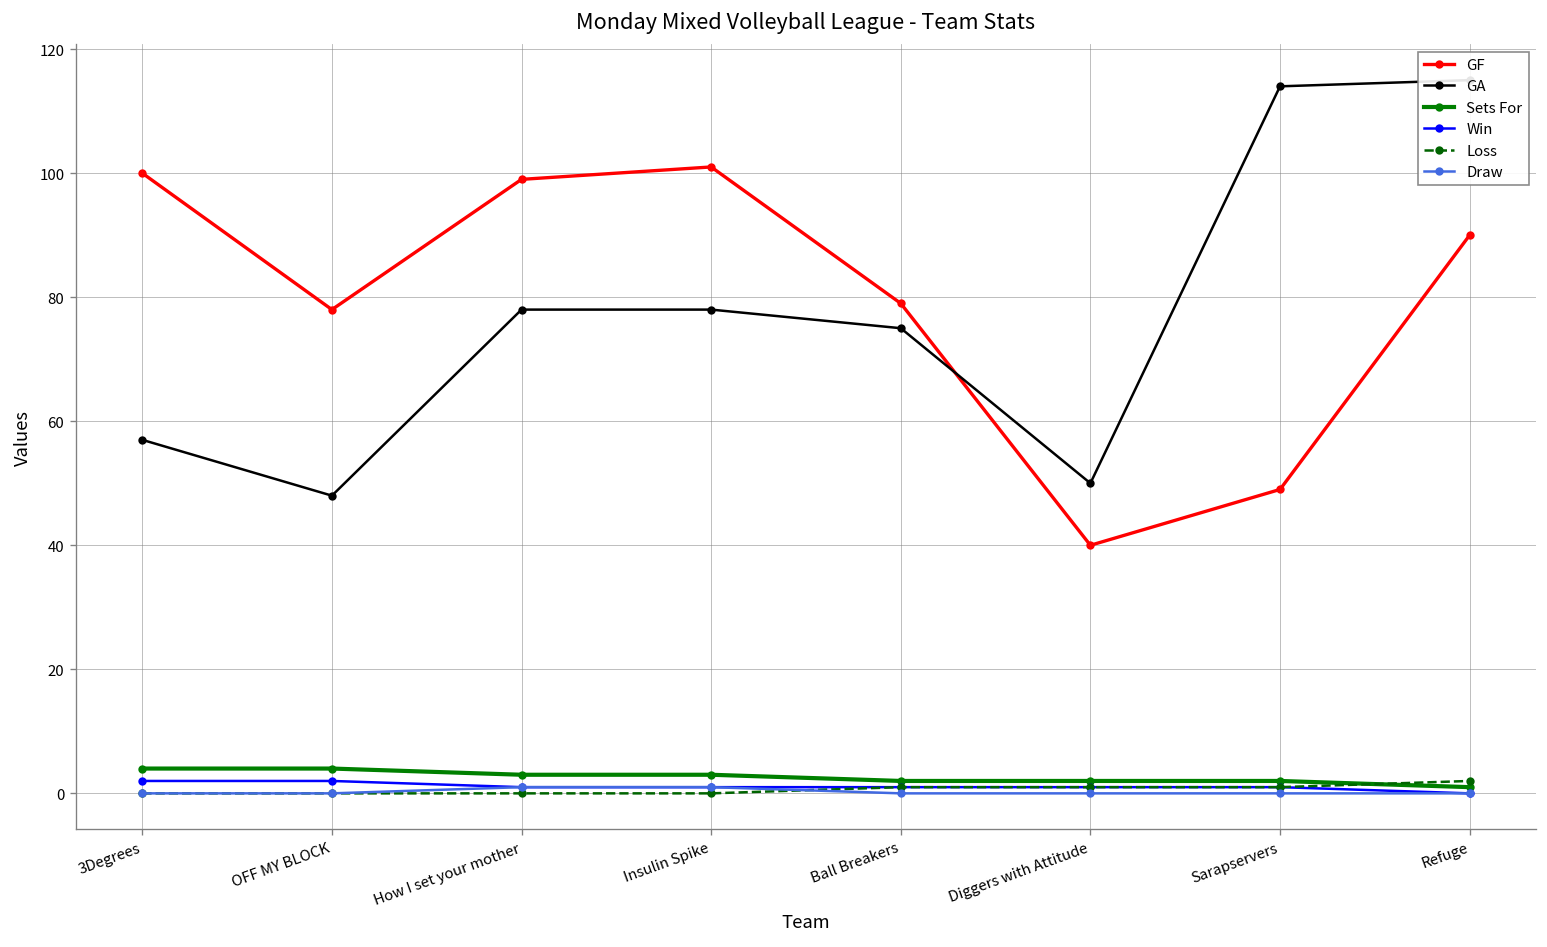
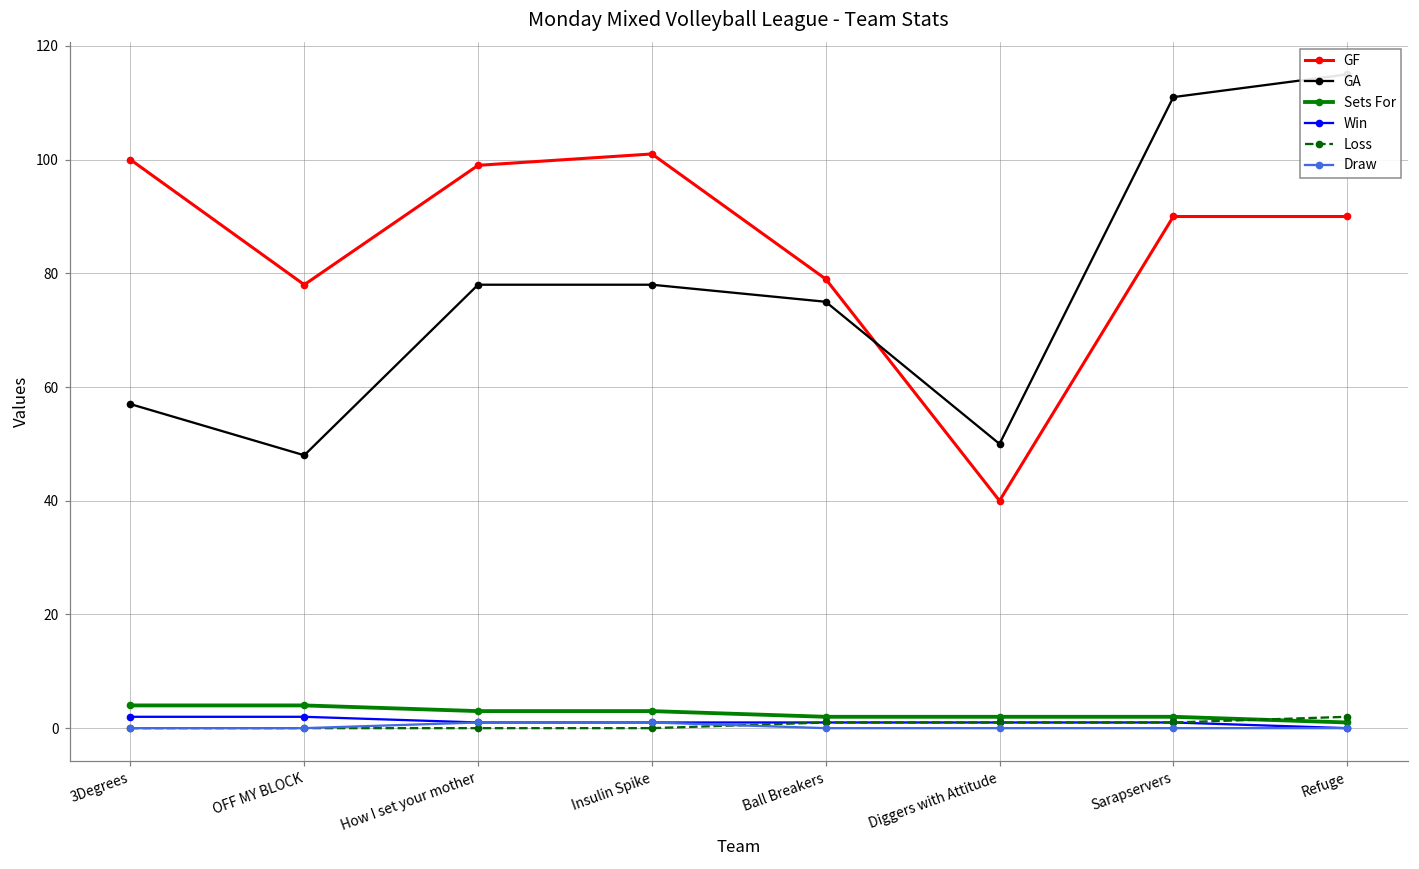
  {
    "GF": {
      "3Degrees": 100,
      "OFF MY BLOCK": 78,
      "How I set your mother": 99,
      "Insulin Spike": 101,
      "Ball Breakers": 79,
      "Diggers with Attitude": 40,
-     "Sarapservers": 49,
+     "Sarapservers": 90,
      "Refuge": 90
    },
    "GA": {
      "3Degrees": 57,
      "OFF MY BLOCK": 48,
      "How I set your mother": 78,
      "Insulin Spike": 78,
      "Ball Breakers": 75,
      "Diggers with Attitude": 50,
-     "Sarapservers": 114
+     "Sarapservers": 111
    },
    "Win": {
      "3Degrees": 2,
      "OFF MY BLOCK": 2
    },
    "Draw": {
      "Ball Breakers": 0,
      "Diggers with Attitude": 0,
      "Sarapservers": 0
    }
  }
